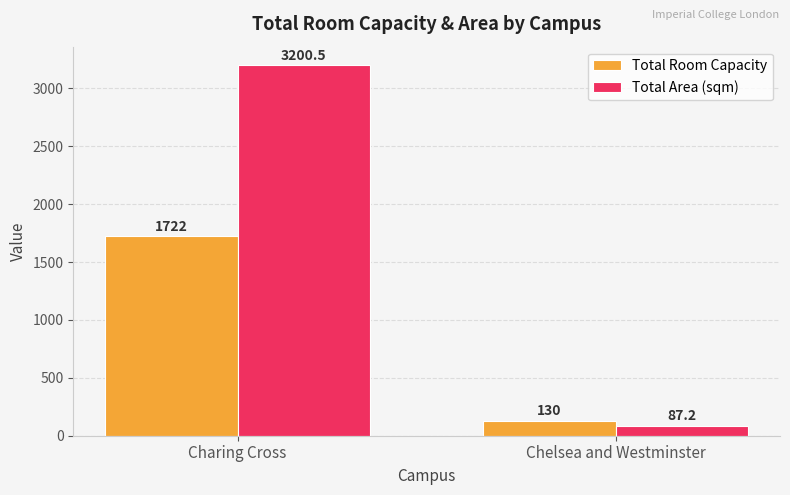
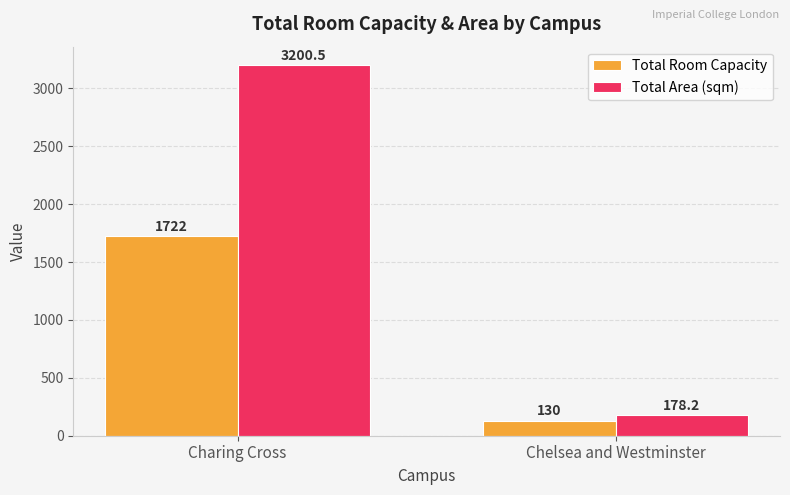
  {
    "Total Room Capacity": {
      "Charing Cross": 1722,
      "Chelsea and Westminster": 130
    },
    "Total Area (sqm)": {
      "Charing Cross": 3200.5,
-     "Chelsea and Westminster": 87.2
+     "Chelsea and Westminster": 178.2
    }
  }
